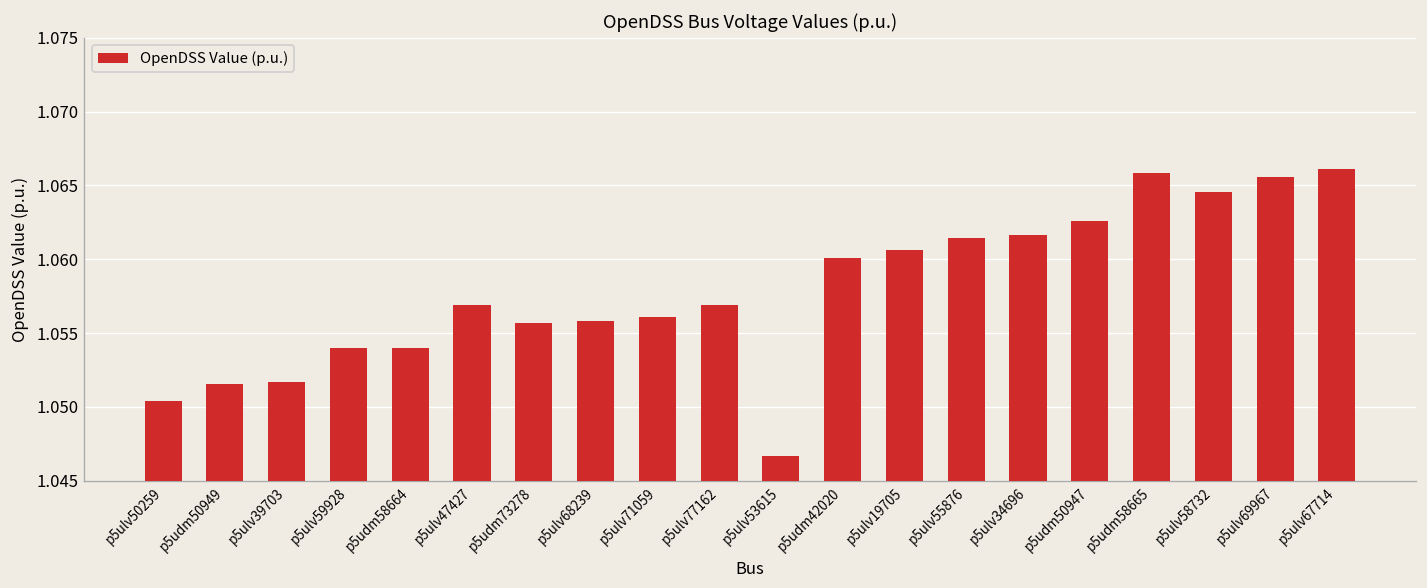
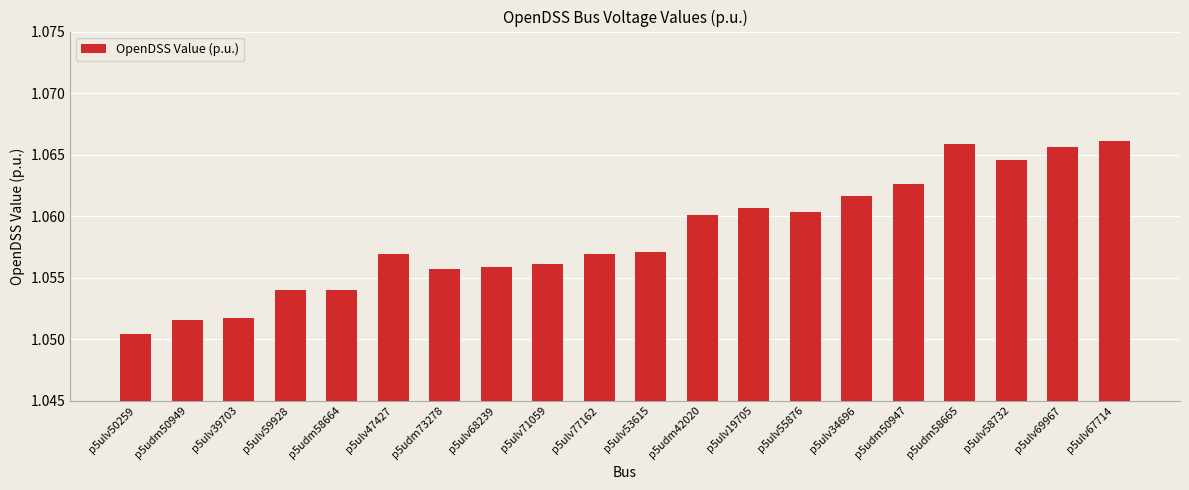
  {
    "p5ulv50259": 1.0504,
    "p5udm50949": 1.0515,
    "p5ulv39703": 1.0517,
    "p5ulv59928": 1.0540,
    "p5udm58664": 1.0540,
    "p5ulv47427": 1.0569,
    "p5udm73278": 1.0557,
    "p5ulv68239": 1.0558,
    "p5ulv71059": 1.0561,
    "p5ulv77162": 1.0569,
-   "p5ulv53615": 1.0467,
+   "p5ulv53615": 1.0570,
    "p5udm42020": 1.0601,
    "p5ulv19705": 1.0606,
-   "p5ulv55876": 1.0614,
+   "p5ulv55876": 1.0604,
    "p5ulv34696": 1.0617,
    "p5udm50947": 1.0626,
    "p5udm58665": 1.0658,
    "p5ulv58732": 1.0646,
    "p5ulv69967": 1.0656,
    "p5ulv67714": 1.0661
  }
